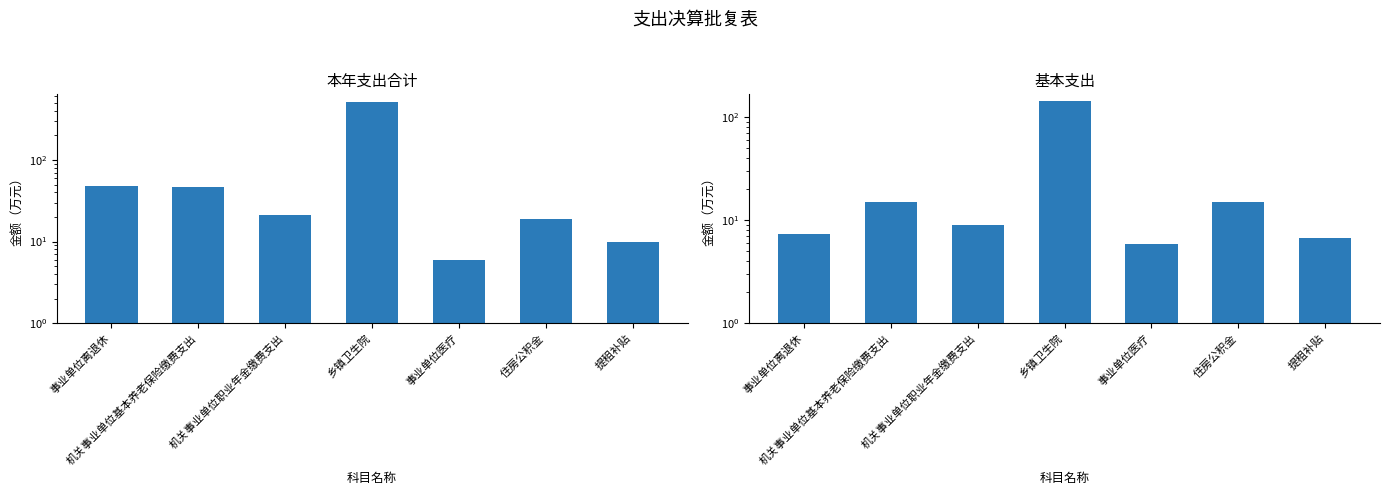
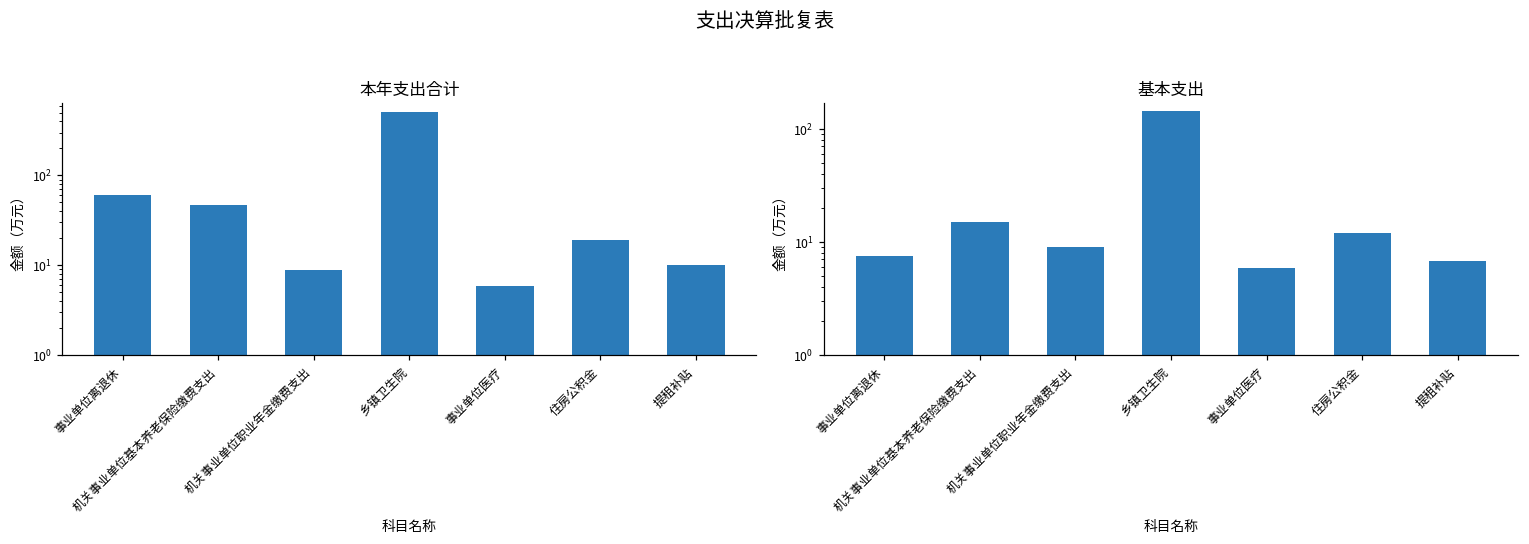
  {
    "本年支出合计": {
-     "事业单位离退休": 50,
+     "事业单位离退休": 60,
      "机关事业单位基本养老保险缴费支出": 50,
-     "机关事业单位职业年金缴费支出": 21,
+     "机关事业单位职业年金缴费支出": 9,
      "乡镇卫生院": 500,
      "事业单位医疗": 6,
      "住房公积金": 19,
      "提租补贴": 10
    },
    "基本支出": {
      "事业单位离退休": 7,
      "机关事业单位基本养老保险缴费支出": 15,
      "机关事业单位职业年金缴费支出": 9,
      "乡镇卫生院": 140,
      "事业单位医疗": 6,
-     "住房公积金": 15,
+     "住房公积金": 12,
      "提租补贴": 7
    }
  }
